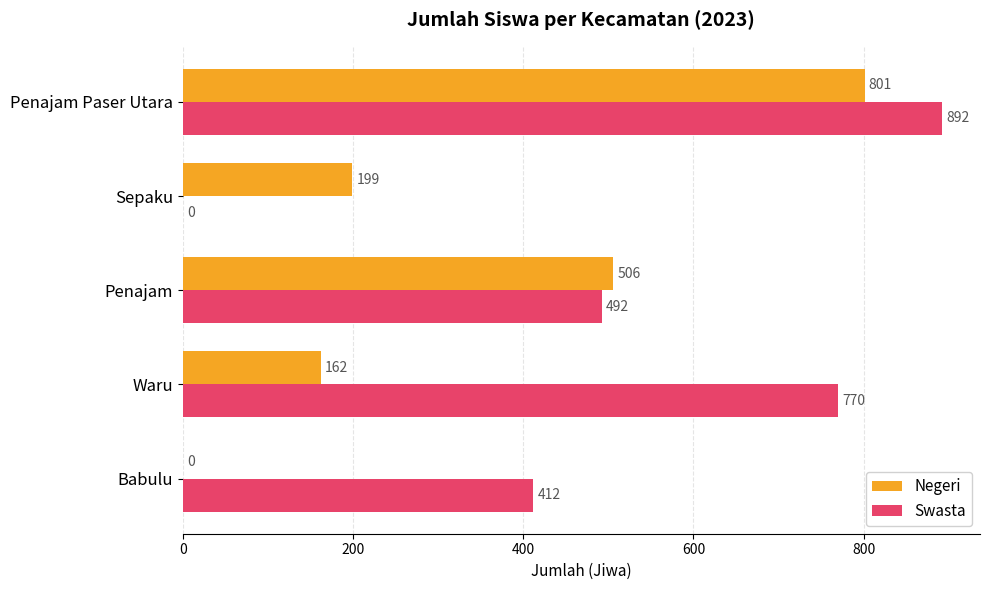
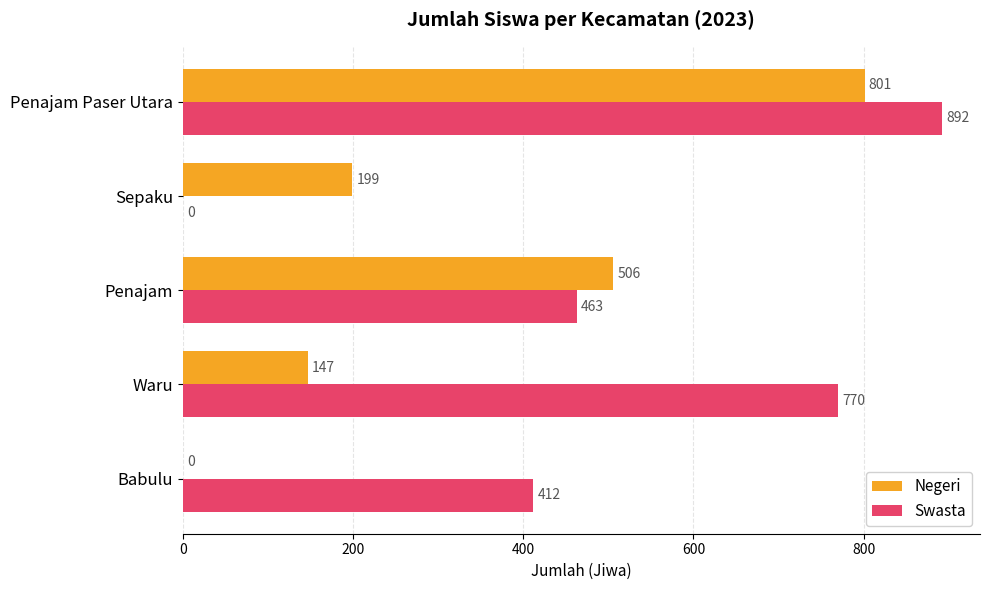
  {
    "Negeri": {
      "Penajam Paser Utara": 801,
      "Sepaku": 199,
      "Penajam": 506,
-     "Waru": 162,
+     "Waru": 147,
      "Babulu": 0
    },
    "Swasta": {
      "Penajam Paser Utara": 892,
      "Sepaku": 0,
-     "Penajam": 492,
+     "Penajam": 463,
      "Waru": 770,
      "Babulu": 412
    }
  }
